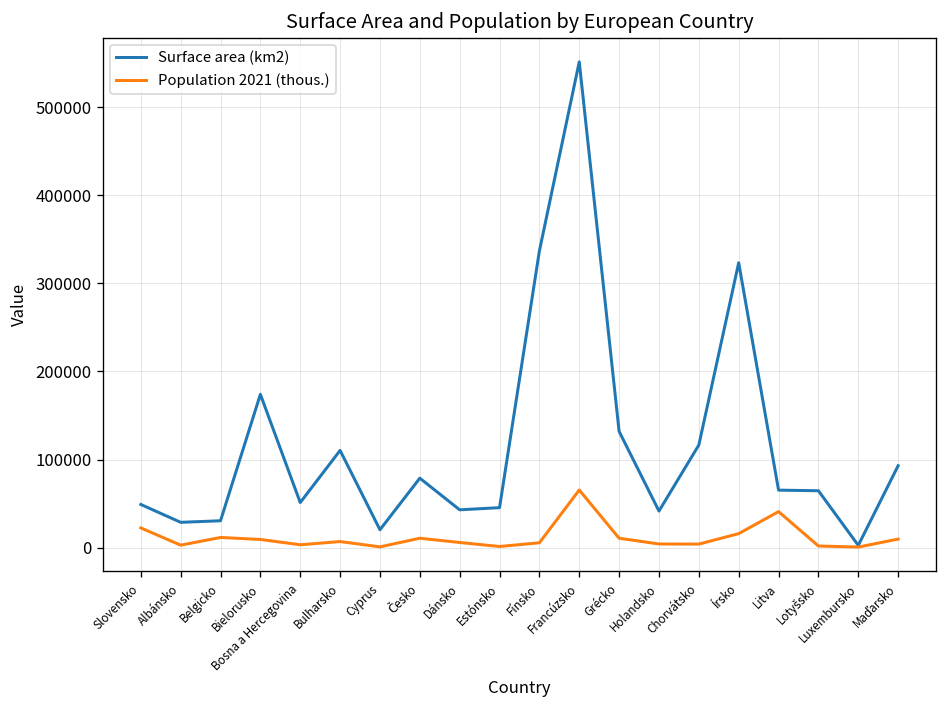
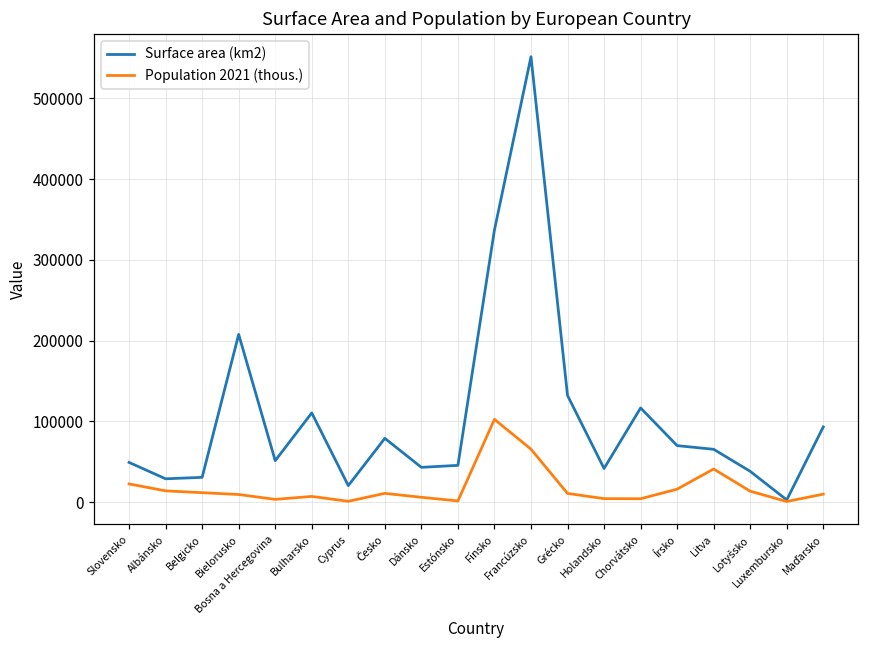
  {
    "Surface area (km2)": {
      "Slovensko": 50000,
      "Albánsko": 30000,
      "Belgicko": 30000,
-     "Bielorusko": 170000,
+     "Bielorusko": 210000,
      "Bosna a Hercegovina": 50000,
      "Bulharsko": 110000,
      "Cyprus": 20000,
      "Česko": 80000,
      "Dánsko": 40000,
      "Estónsko": 50000,
      "Fínsko": 340000,
      "Francúzsko": 550000,
      "Grécko": 130000,
      "Holandsko": 40000,
      "Chorvátsko": 120000,
-     "Írsko": 320000,
+     "Írsko": 70000,
      "Litva": 70000,
-     "Lotyšsko": 60000,
+     "Lotyšsko": 40000,
      "Maďarsko": 90000
    },
    "Population 2021 (thous.)": {
      "Slovensko": 20000,
-     "Albánsko": 0,
+     "Albánsko": 10000,
      "Belgicko": 10000,
      "Bielorusko": 10000,
      "Bosna a Hercegovina": 0,
      "Bulharsko": 10000,
      "Cyprus": 0,
      "Česko": 10000,
      "Dánsko": 10000,
      "Estónsko": 0,
-     "Fínsko": 10000,
+     "Fínsko": 100000,
      "Francúzsko": 70000,
      "Grécko": 10000,
      "Holandsko": 0,
      "Chorvátsko": 0,
      "Írsko": 20000,
      "Litva": 40000,
-     "Lotyšsko": 0,
+     "Lotyšsko": 10000,
      "Maďarsko": 10000
    }
  }
